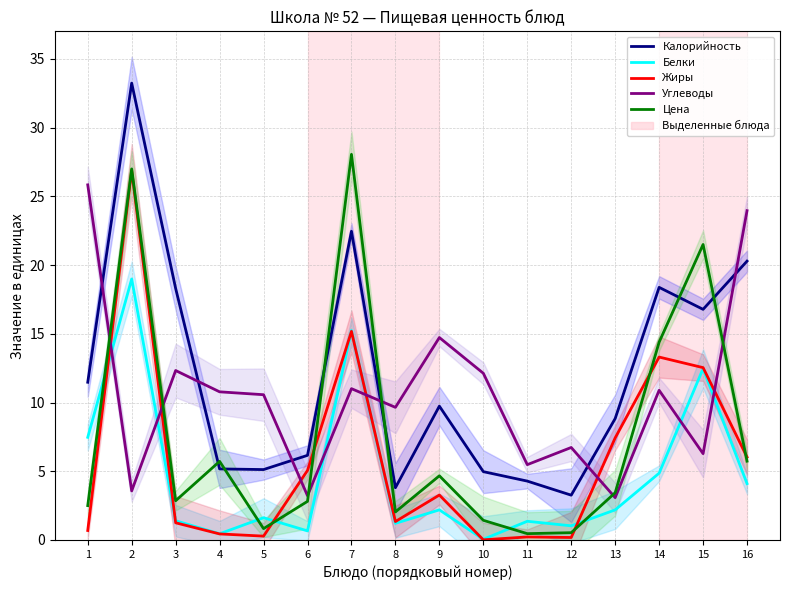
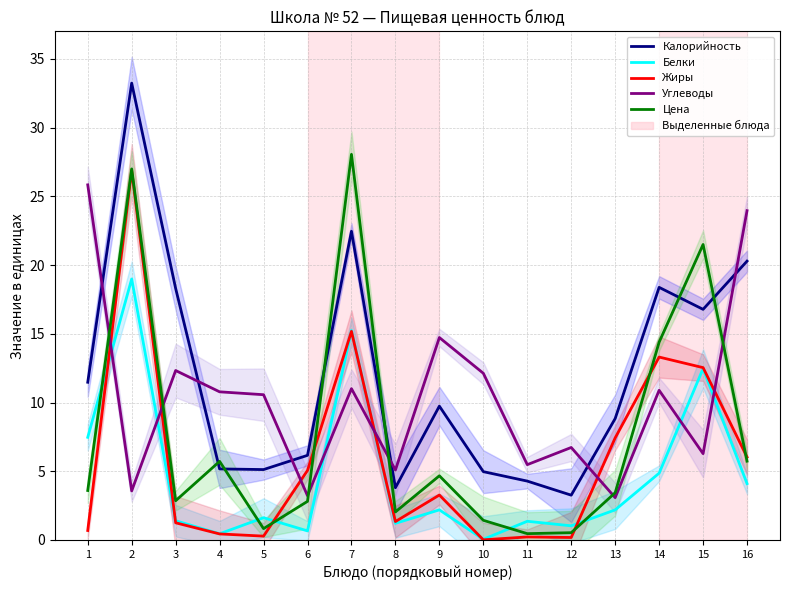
  {
    "Калорийность": {
      "1": 11.5,
      "2": 33.2,
      "3": 18.3,
      "4": 5.2,
      "5": 5.1,
      "6": 6.2,
      "7": 22.5,
      "8": 3.8,
      "9": 9.7,
      "10": 5.0,
      "11": 4.3,
      "12": 3.3,
      "13": 8.8,
      "14": 18.4,
      "15": 16.8,
      "16": 20.3
    },
    "Белки": {
      "1": 7.5,
      "2": 19.0,
      "6": 0.7,
      "9": 2.2,
      "11": 1.4,
      "12": 1.0,
      "13": 2.2,
      "14": 4.9,
      "16": 4.1
    },
    "Жиры": {
      "1": 0.7,
      "5": 0.3,
      "11": 0.2,
      "12": 0.2,
      "13": 7.4,
      "14": 13.3,
      "16": 6.0
    },
    "Углеводы": {
      "1": 25.8,
      "2": 3.6,
      "3": 12.3,
      "4": 10.8,
      "5": 10.6,
      "6": 3.2,
      "7": 11.0,
-     "8": 9.7,
+     "8": 5.1,
      "9": 14.7,
      "10": 12.1,
      "11": 5.5,
      "12": 6.7,
      "13": 3.1,
      "14": 10.9,
      "15": 6.3,
      "16": 24.0
    },
    "Цена": {
-     "1": 2.5,
+     "1": 3.6,
      "3": 2.9,
      "4": 5.7,
      "5": 0.8,
      "6": 2.8,
      "7": 28.1,
      "8": 2.0,
      "9": 4.7,
      "11": 0.5,
      "12": 0.5,
      "14": 14.4,
      "15": 21.5,
      "16": 5.7
    }
  }
